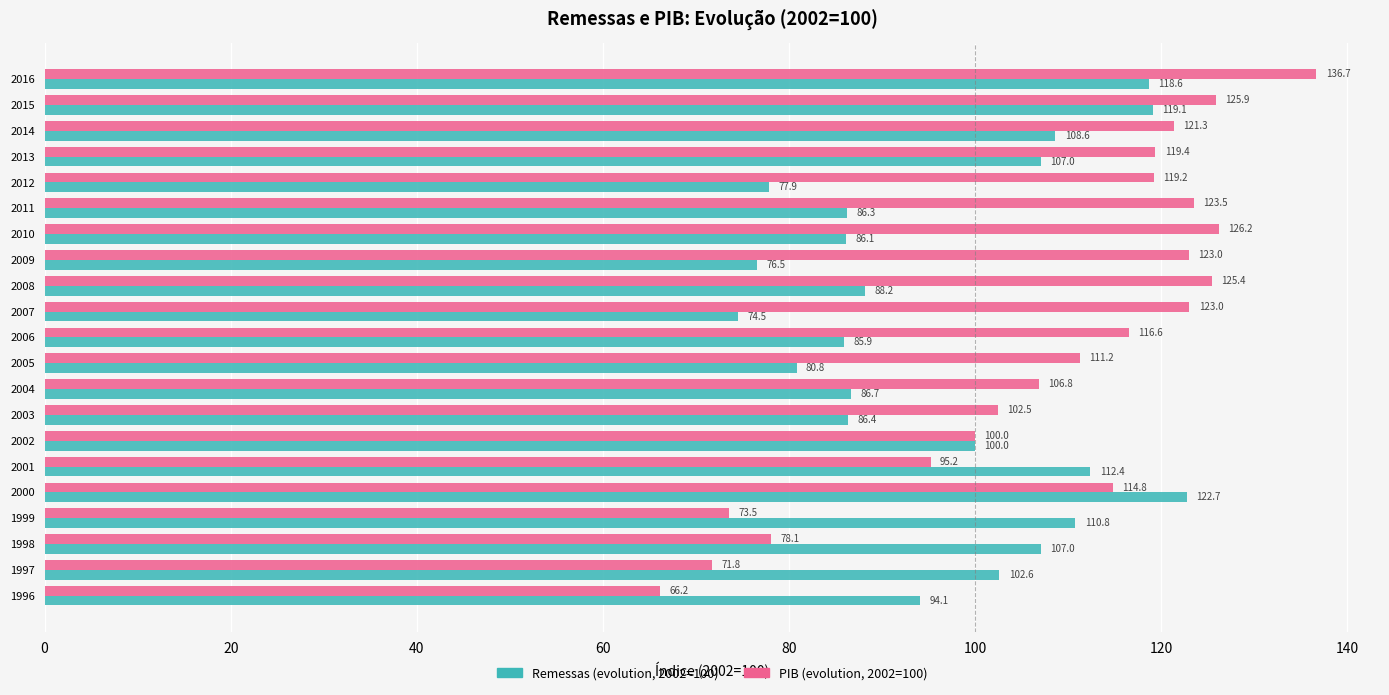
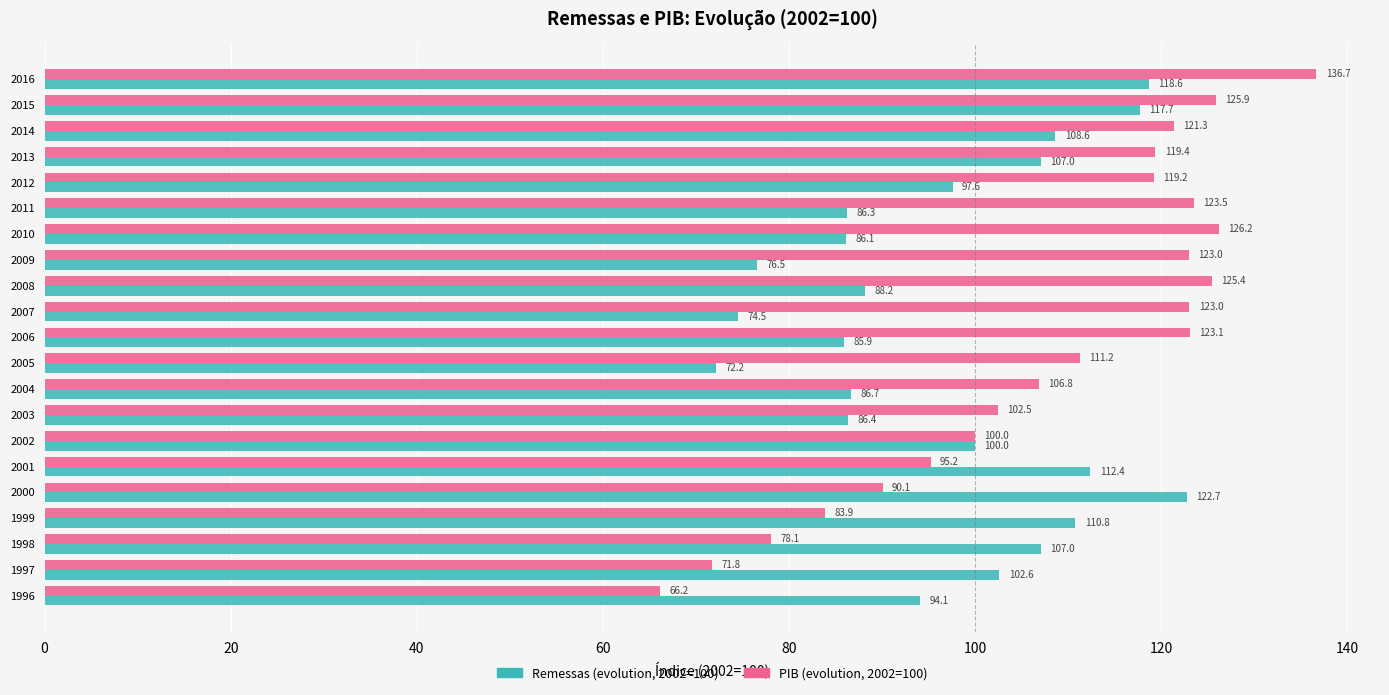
  {
    "Remessas (evolution, 2002=100)": {
      "2016": 118.6,
-     "2015": 119.1,
+     "2015": 117.7,
      "2014": 108.6,
      "2013": 107.0,
-     "2012": 77.9,
+     "2012": 97.6,
      "2011": 86.3,
      "2010": 86.1,
      "2009": 76.5,
      "2008": 88.2,
      "2007": 74.5,
      "2006": 85.9,
-     "2005": 80.8,
+     "2005": 72.2,
      "2004": 86.7,
      "2003": 86.4,
      "2002": 100.0,
      "2001": 112.4,
      "2000": 122.7,
      "1999": 110.8,
      "1998": 107.0,
      "1997": 102.6,
      "1996": 94.1
    },
    "PIB (evolution, 2002=100)": {
      "2016": 136.7,
      "2015": 125.9,
      "2014": 121.3,
      "2013": 119.4,
      "2012": 119.2,
      "2011": 123.5,
      "2010": 126.2,
      "2009": 123.0,
      "2008": 125.4,
      "2007": 123.0,
-     "2006": 116.6,
+     "2006": 123.1,
      "2005": 111.2,
      "2004": 106.8,
      "2003": 102.5,
      "2002": 100.0,
      "2001": 95.2,
-     "2000": 114.8,
-     "1999": 73.5,
+     "2000": 90.1,
+     "1999": 83.9,
      "1998": 78.1,
      "1997": 71.8,
      "1996": 66.2
    }
  }
